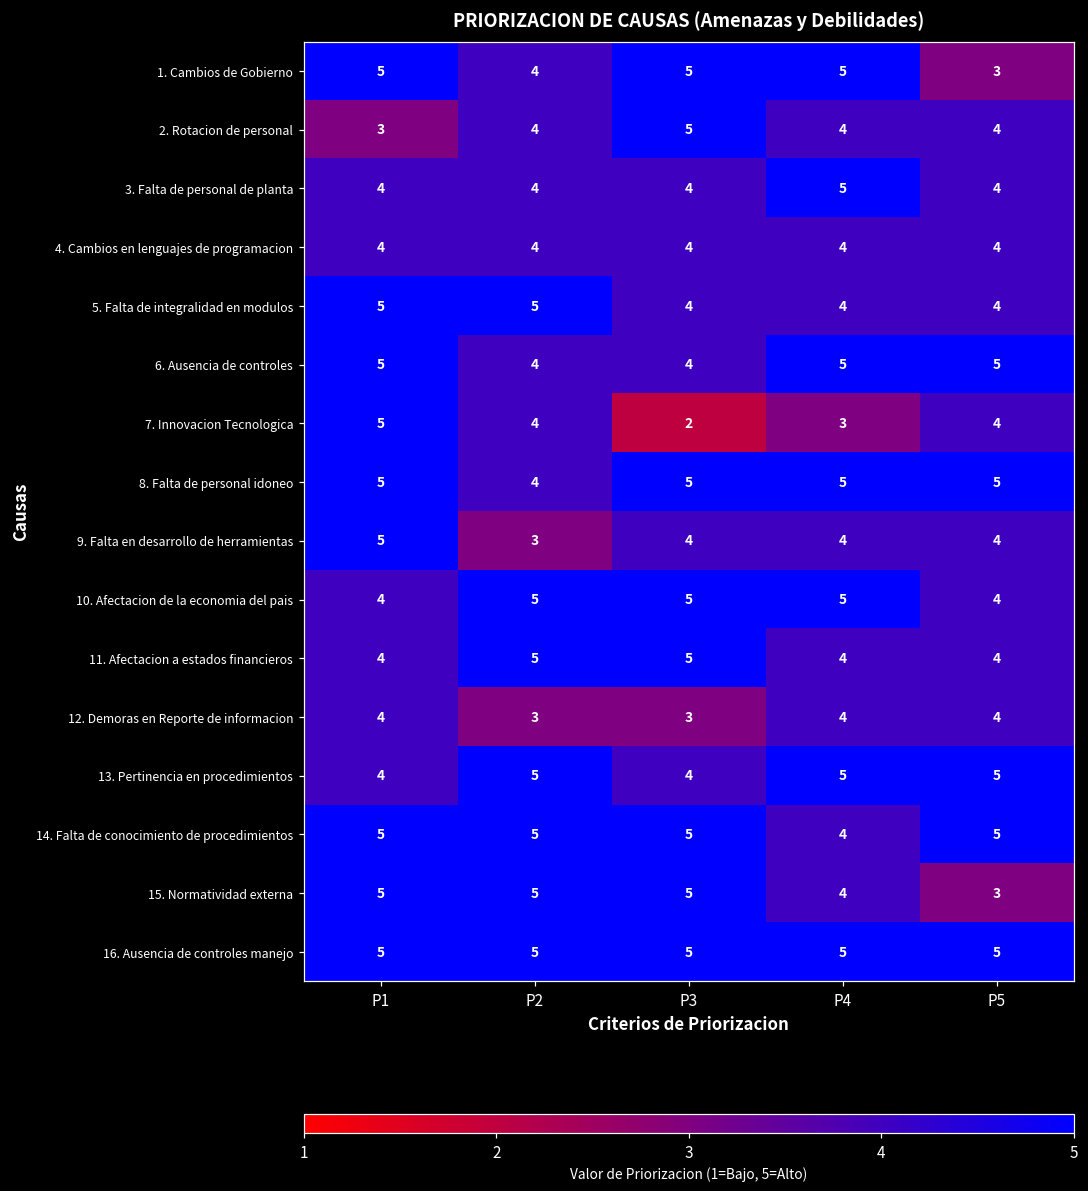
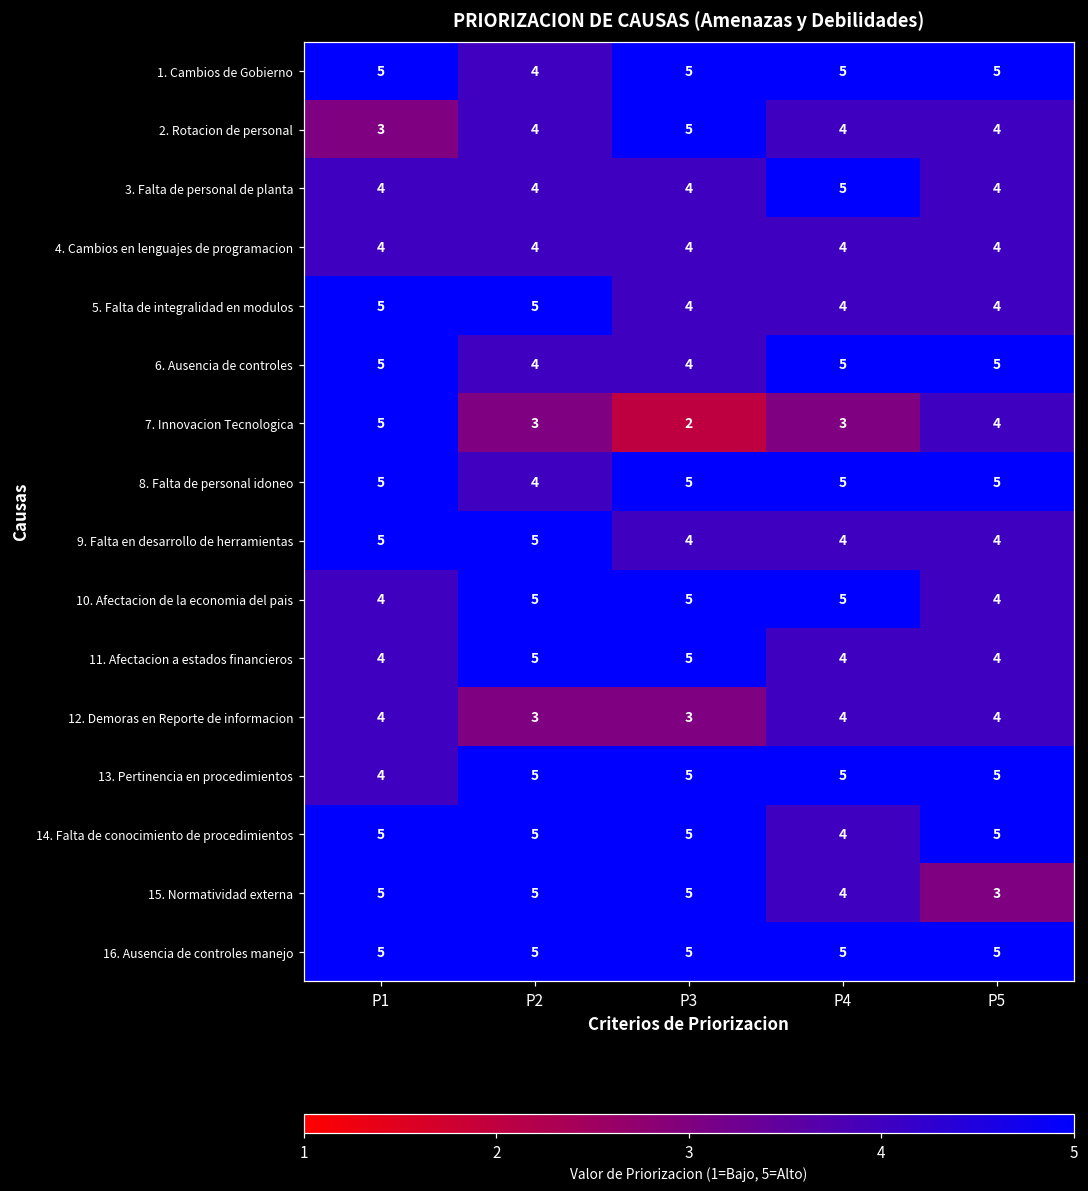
  {
    "1. Cambios de Gobierno": {
      "P1": 5,
      "P2": 4,
      "P3": 5,
      "P4": 5,
-     "P5": 3
+     "P5": 5
    },
    "2. Rotacion de personal": {
      "P1": 3,
      "P2": 4,
      "P3": 5,
      "P4": 4,
      "P5": 4
    },
    "3. Falta de personal de planta": {
      "P1": 4,
      "P2": 4,
      "P3": 4,
      "P4": 5,
      "P5": 4
    },
    "4. Cambios en lenguajes de programacion": {
      "P1": 4,
      "P2": 4,
      "P3": 4,
      "P4": 4,
      "P5": 4
    },
    "5. Falta de integralidad en modulos": {
      "P1": 5,
      "P2": 5,
      "P3": 4,
      "P4": 4,
      "P5": 4
    },
    "6. Ausencia de controles": {
      "P1": 5,
      "P2": 4,
      "P3": 4,
      "P4": 5,
      "P5": 5
    },
    "7. Innovacion Tecnologica": {
      "P1": 5,
-     "P2": 4,
+     "P2": 3,
      "P3": 2,
      "P4": 3,
      "P5": 4
    },
    "8. Falta de personal idoneo": {
      "P1": 5,
      "P2": 4,
      "P3": 5,
      "P4": 5,
      "P5": 5
    },
    "9. Falta en desarrollo de herramientas": {
      "P1": 5,
-     "P2": 3,
+     "P2": 5,
      "P3": 4,
      "P4": 4,
      "P5": 4
    },
    "10. Afectacion de la economia del pais": {
      "P1": 4,
      "P2": 5,
      "P3": 5,
      "P4": 5,
      "P5": 4
    },
    "11. Afectacion a estados financieros": {
      "P1": 4,
      "P2": 5,
      "P3": 5,
      "P4": 4,
      "P5": 4
    },
    "12. Demoras en Reporte de informacion": {
      "P1": 4,
      "P2": 3,
      "P3": 3,
      "P4": 4,
      "P5": 4
    },
    "13. Pertinencia en procedimientos": {
      "P1": 4,
      "P2": 5,
-     "P3": 4,
+     "P3": 5,
      "P4": 5,
      "P5": 5
    },
    "14. Falta de conocimiento de procedimientos": {
      "P1": 5,
      "P2": 5,
      "P3": 5,
      "P4": 4,
      "P5": 5
    },
    "15. Normatividad externa": {
      "P1": 5,
      "P2": 5,
      "P3": 5,
      "P4": 4,
      "P5": 3
    },
    "16. Ausencia de controles manejo": {
      "P1": 5,
      "P2": 5,
      "P3": 5,
      "P4": 5,
      "P5": 5
    }
  }
